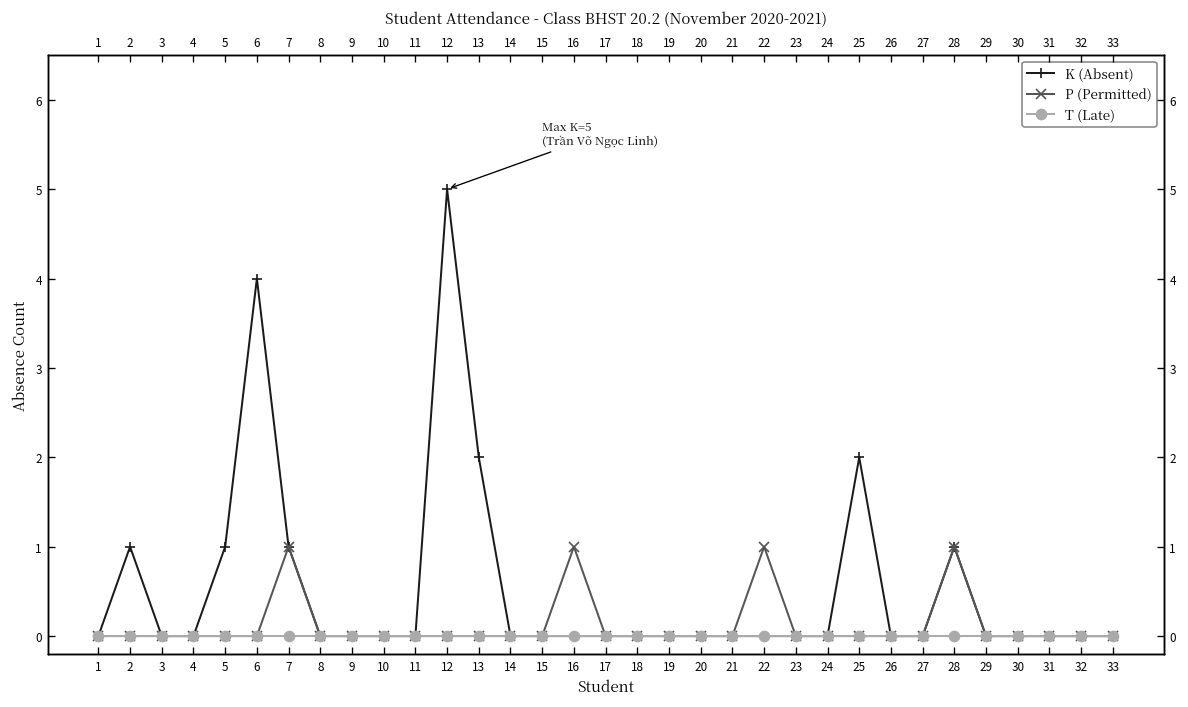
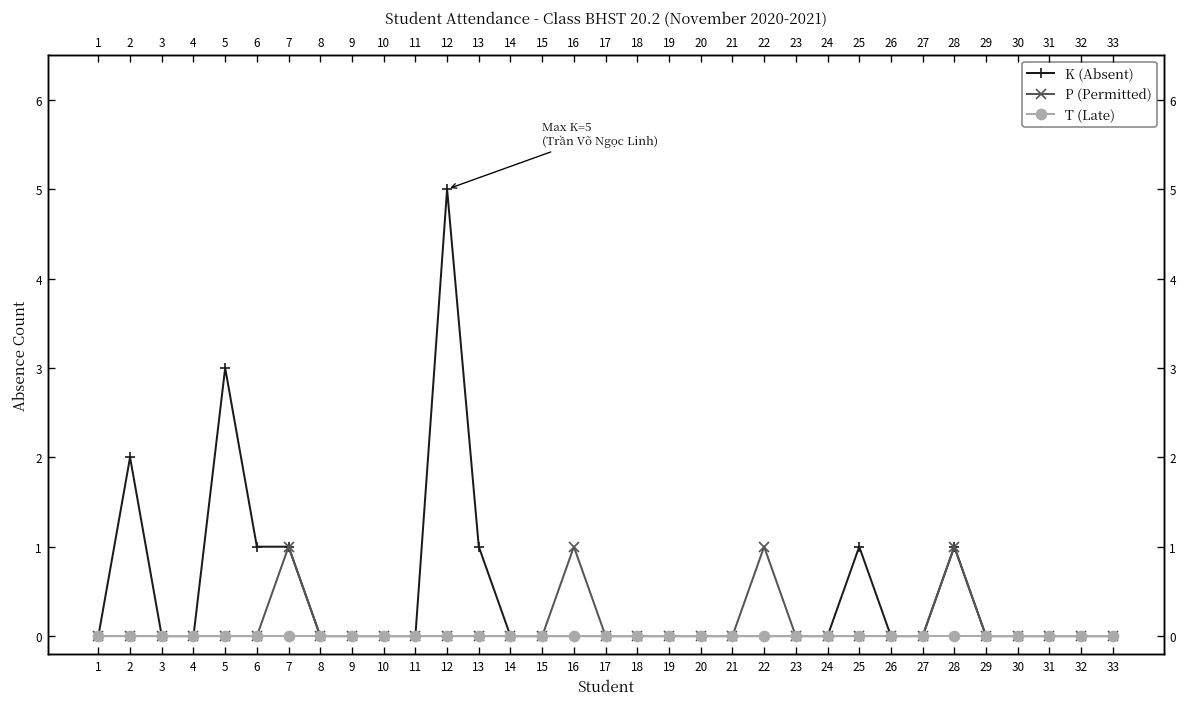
  {
    "K (Absent)": {
-     "2": 1,
-     "5": 1,
-     "6": 4,
-     "13": 2,
-     "25": 2
+     "2": 2,
+     "5": 3,
+     "6": 1,
+     "13": 1,
+     "25": 1
    },
    "P (Permitted)": {
      "16": 1,
      "22": 1
    },
    "T (Late)": {
      "7": 0,
      "28": 0
    }
  }
